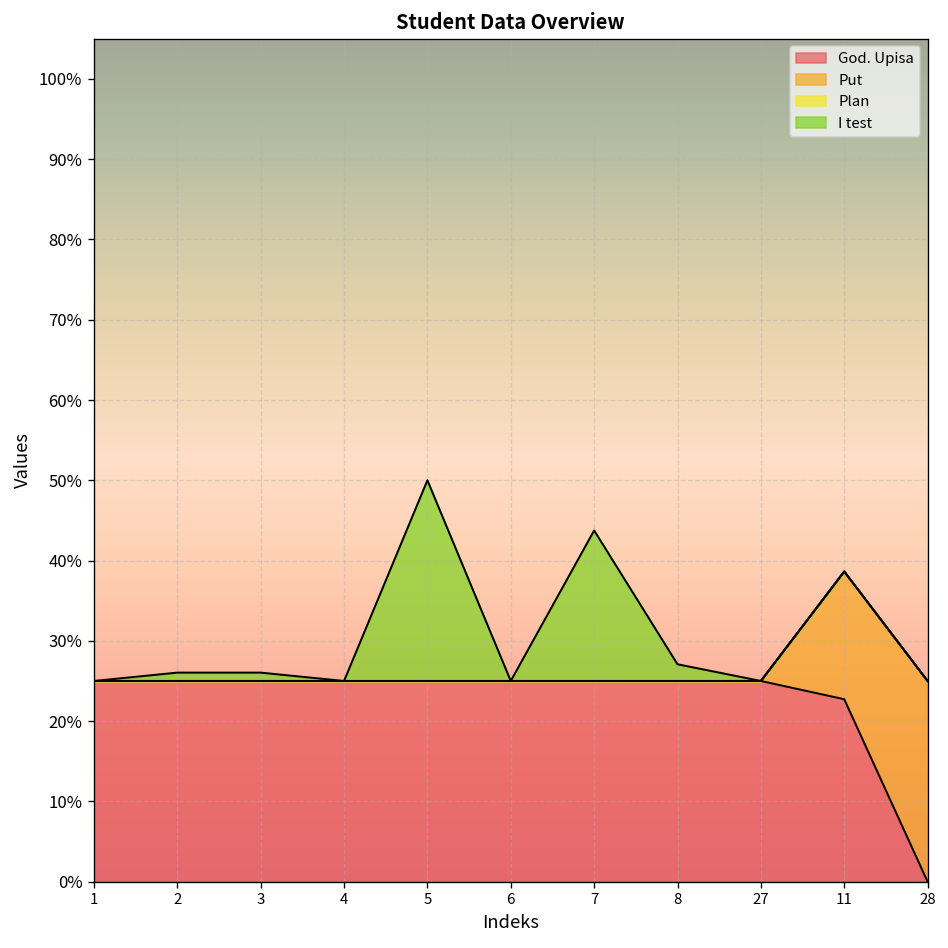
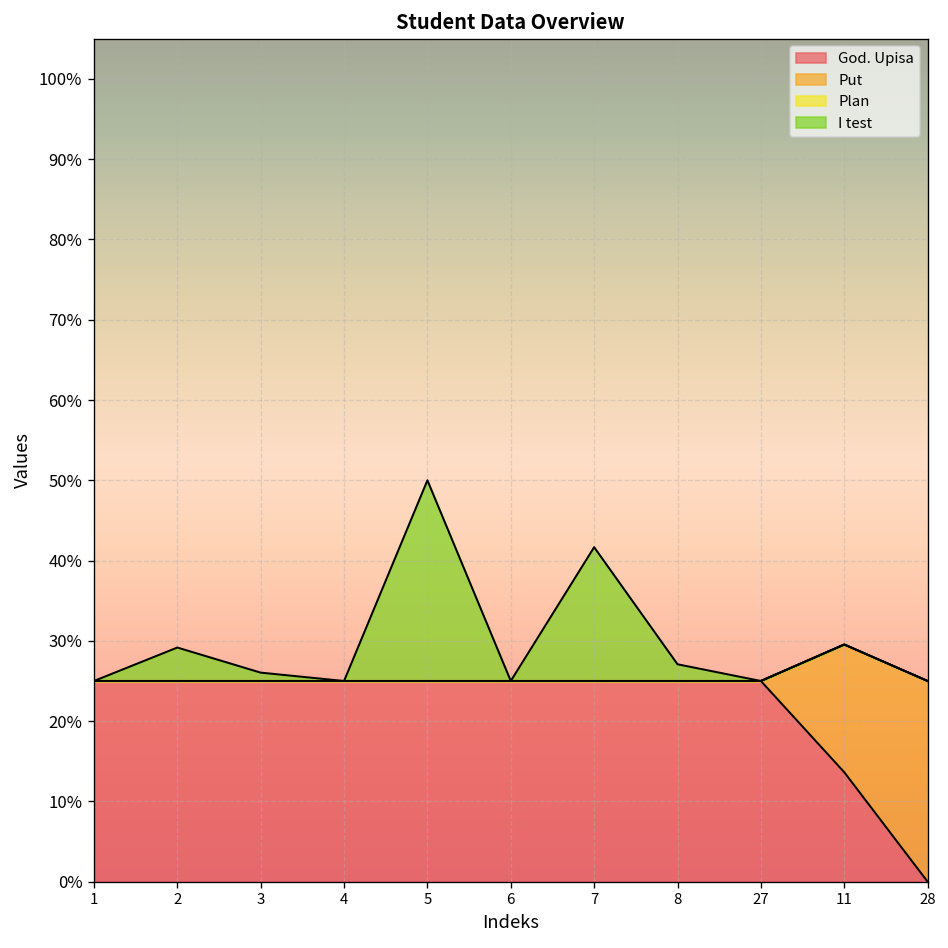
  {
    "God. Upisa": {
-     "11": "23%",
+     "11": "14%",
      "28": "0%"
    },
    "I test": {
-     "2": "26%",
-     "7": "44%"
+     "2": "29%",
+     "7": "42%"
    }
  }
